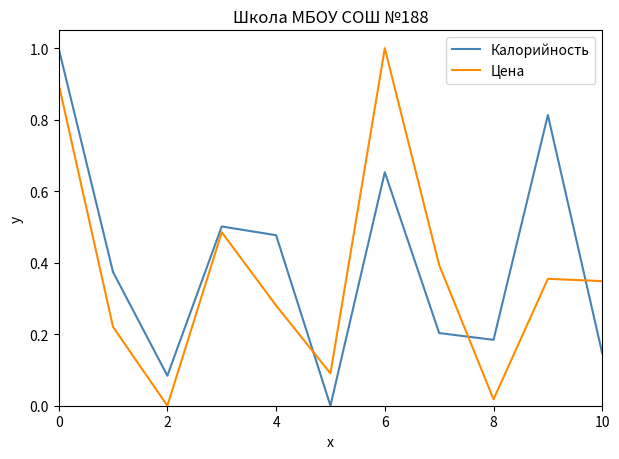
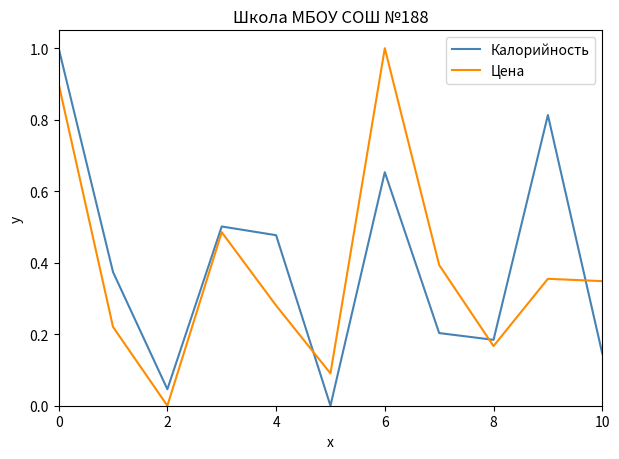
  {
    "Калорийность": {
      "0": 1.00,
-     "2": 0.08,
+     "2": 0.05,
      "4": 0.48,
      "6": 0.65,
      "8": 0.18,
      "10": 0.15
    },
    "Цена": {
      "0": 0.90,
      "2": 0.00,
      "4": 0.28,
      "6": 1.00,
-     "8": 0.02,
+     "8": 0.17,
      "10": 0.35
    }
  }
